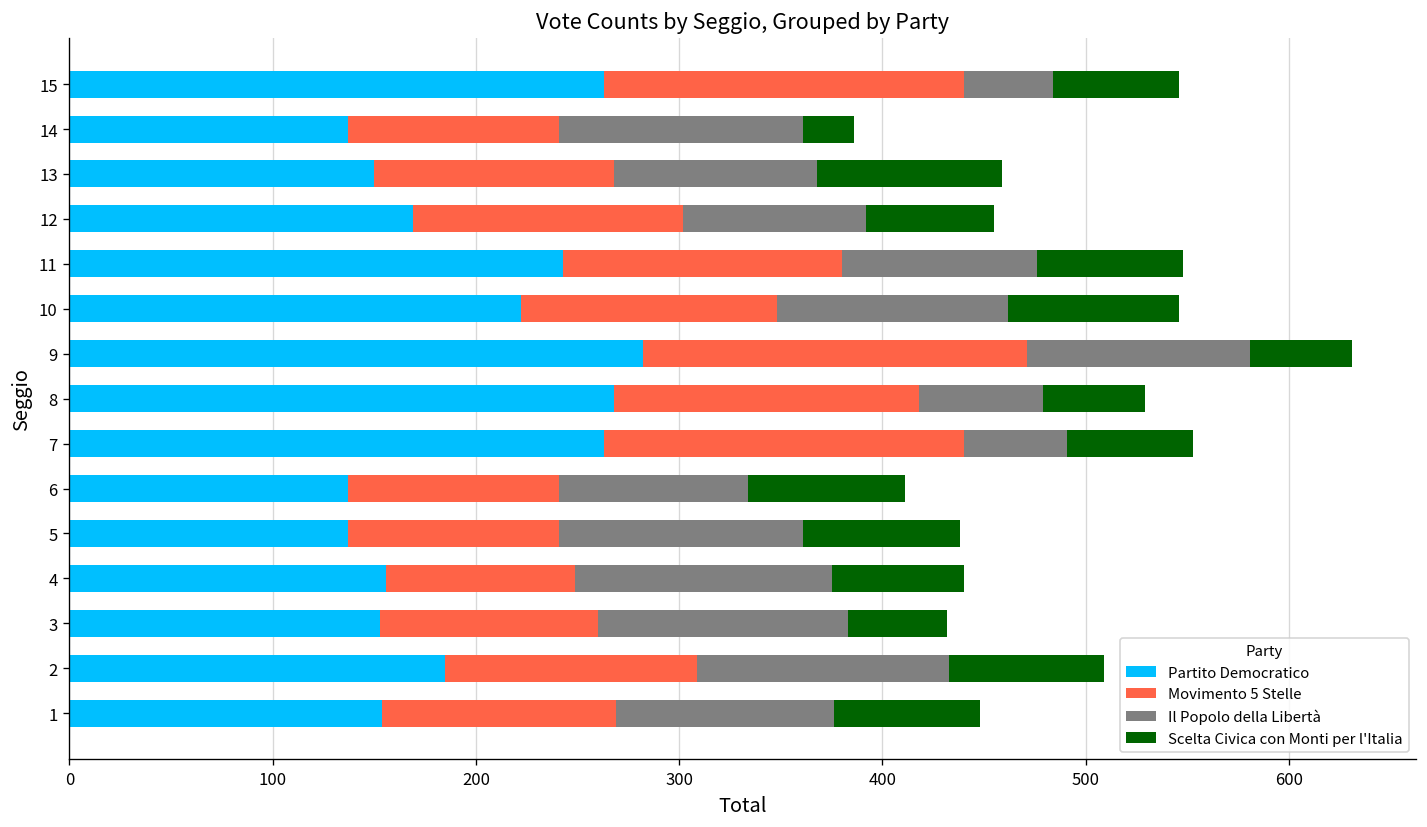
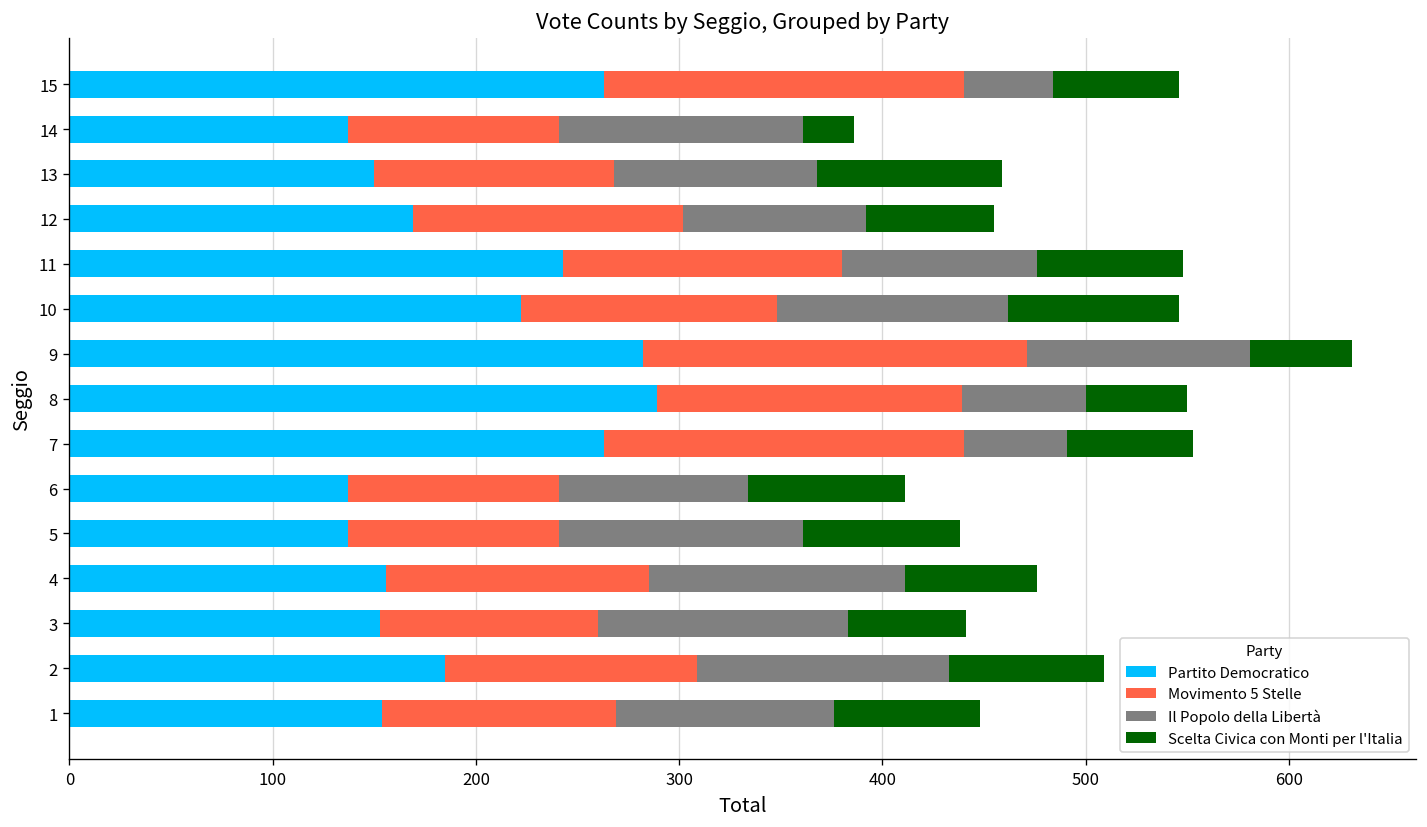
  {
    "Partito Democratico": {
      "15": 263,
      "14": 137,
      "13": 150,
      "12": 169,
      "11": 243,
      "10": 222,
      "9": 282,
-     "8": 268,
+     "8": 289,
      "7": 263,
      "6": 137,
      "5": 137,
      "4": 156,
      "3": 153,
      "2": 185,
      "1": 154
    },
    "Movimento 5 Stelle": {
      "15": 177,
      "14": 104,
      "13": 118,
      "12": 133,
      "11": 137,
      "10": 126,
      "9": 189,
      "8": 150,
      "7": 177,
      "6": 104,
      "5": 104,
-     "4": 93,
+     "4": 129,
      "3": 107,
      "2": 124,
      "1": 115
    },
    "Il Popolo della Libertà": {
      "15": 44,
      "14": 120,
      "13": 100,
      "12": 90,
      "11": 96,
      "10": 114,
      "9": 110,
      "8": 61,
      "7": 51,
      "6": 93,
      "5": 120,
      "4": 126,
      "3": 123,
      "2": 124,
      "1": 107
    },
    "Scelta Civica con Monti per l'Italia": {
      "15": 62,
      "14": 25,
      "13": 91,
      "12": 63,
      "11": 72,
      "10": 84,
      "9": 50,
      "8": 50,
      "7": 62,
      "6": 77,
      "5": 77,
      "4": 65,
-     "3": 49,
+     "3": 58,
      "2": 76,
      "1": 72
    }
  }
